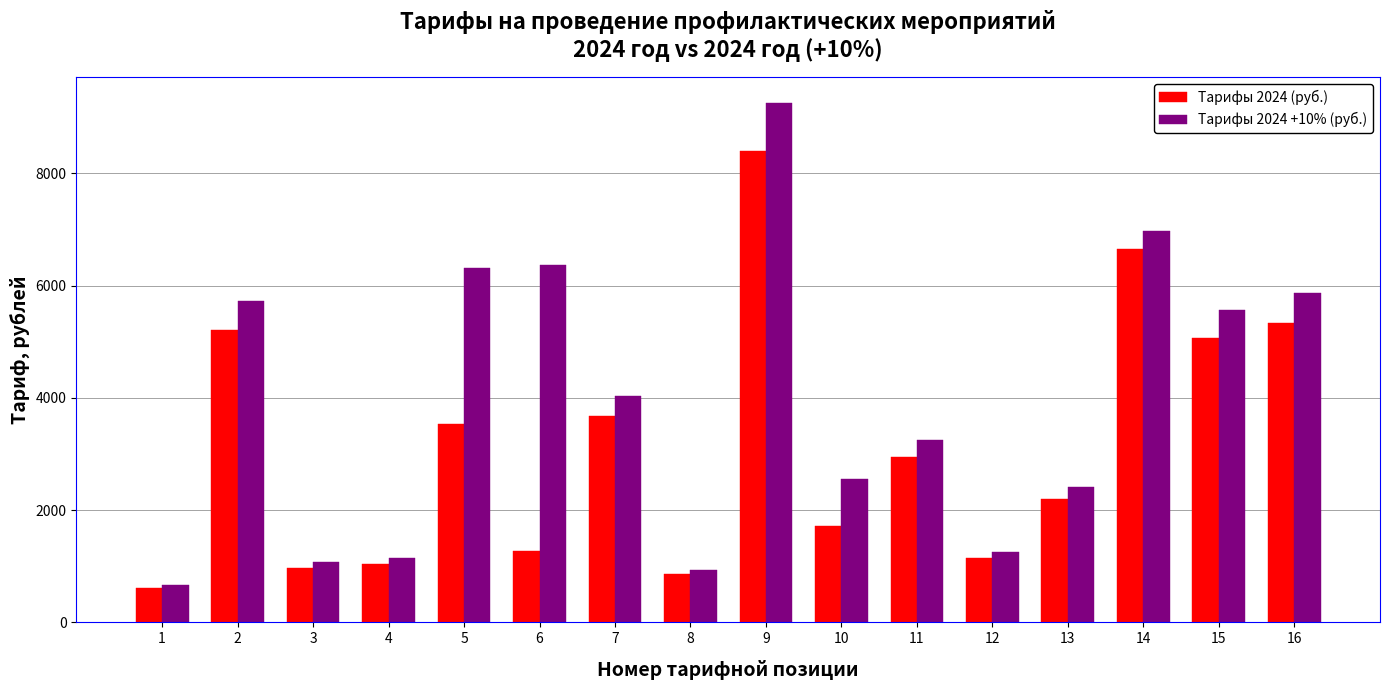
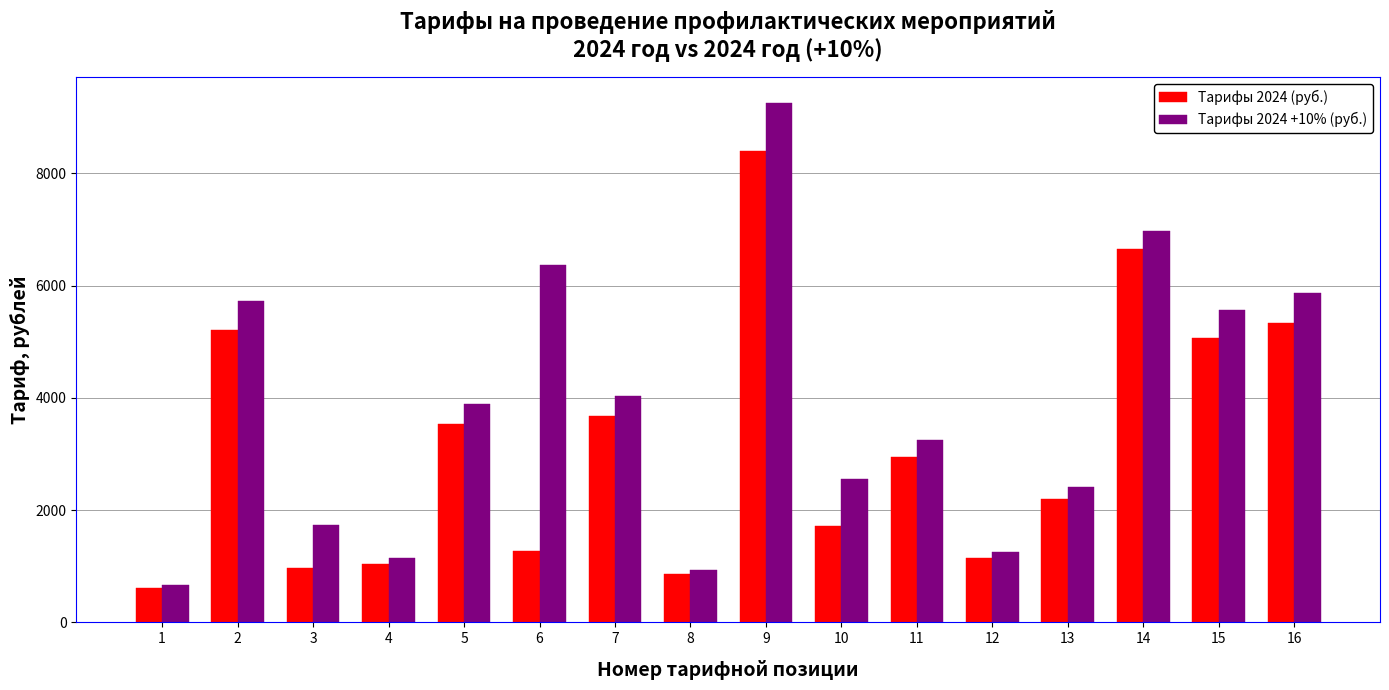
  {
    "Tарифы 2024 (руб.)": {
      "1": 600,
      "2": 5200,
      "3": 1000,
      "4": 1000,
      "5": 3500,
      "6": 1300,
      "7": 3700,
      "8": 900,
      "9": 8400,
      "10": 1700,
      "11": 3000,
      "12": 1100,
      "13": 2200,
      "14": 6700,
      "15": 5100,
      "16": 5300
    },
    "Тарифы 2024 +10% (руб.)": {
      "1": 700,
      "2": 5700,
-     "3": 1100,
+     "3": 1700,
      "4": 1200,
-     "5": 6300,
+     "5": 3900,
      "6": 6400,
      "7": 4000,
      "8": 900,
      "9": 9200,
      "10": 2600,
      "11": 3300,
      "12": 1300,
      "13": 2400,
      "14": 7000,
      "15": 5600,
      "16": 5900
    }
  }
